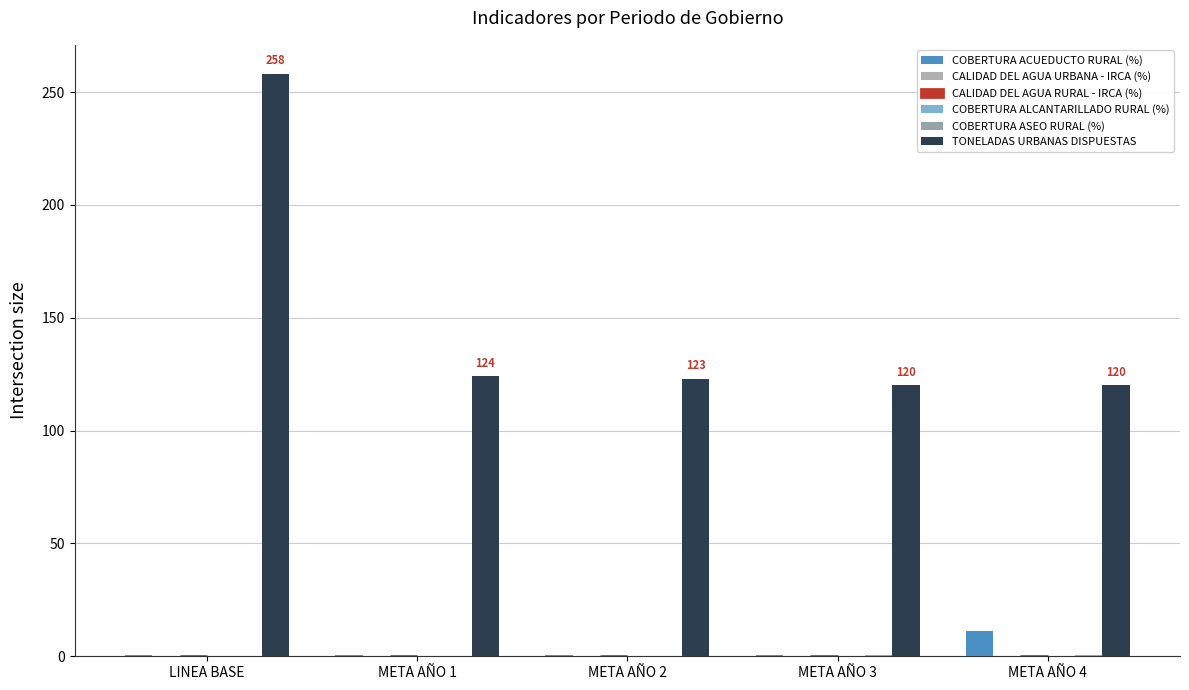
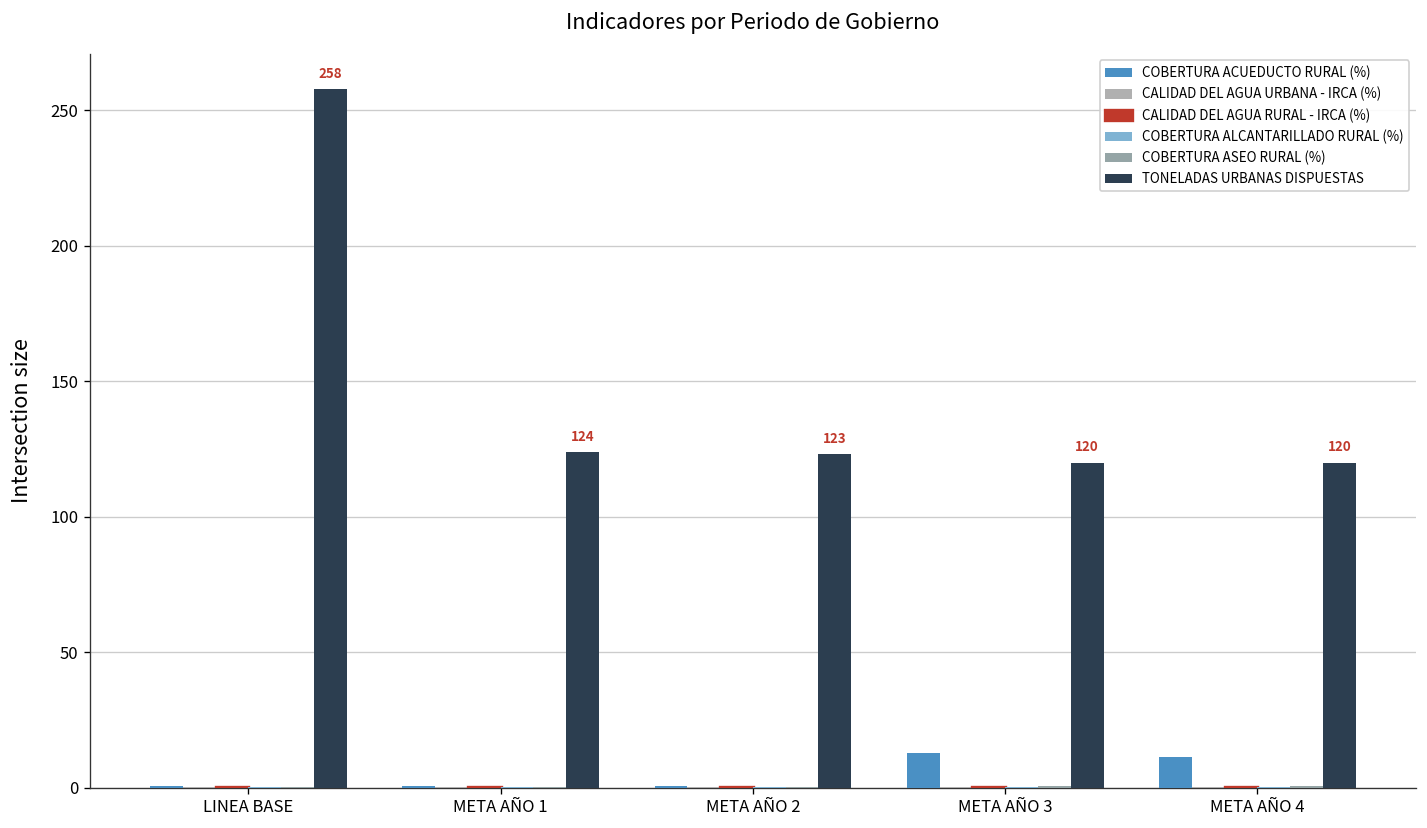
  {
    "COBERTURA ACUEDUCTO RURAL (%)": {
-     "META AÑO 3": 1,
+     "META AÑO 3": 13,
      "META AÑO 4": 11
    },
    "TONELADAS URBANAS DISPUESTAS": {
      "LINEA BASE": 258,
      "META AÑO 1": 124,
      "META AÑO 2": 123,
      "META AÑO 3": 120,
      "META AÑO 4": 120
    }
  }
